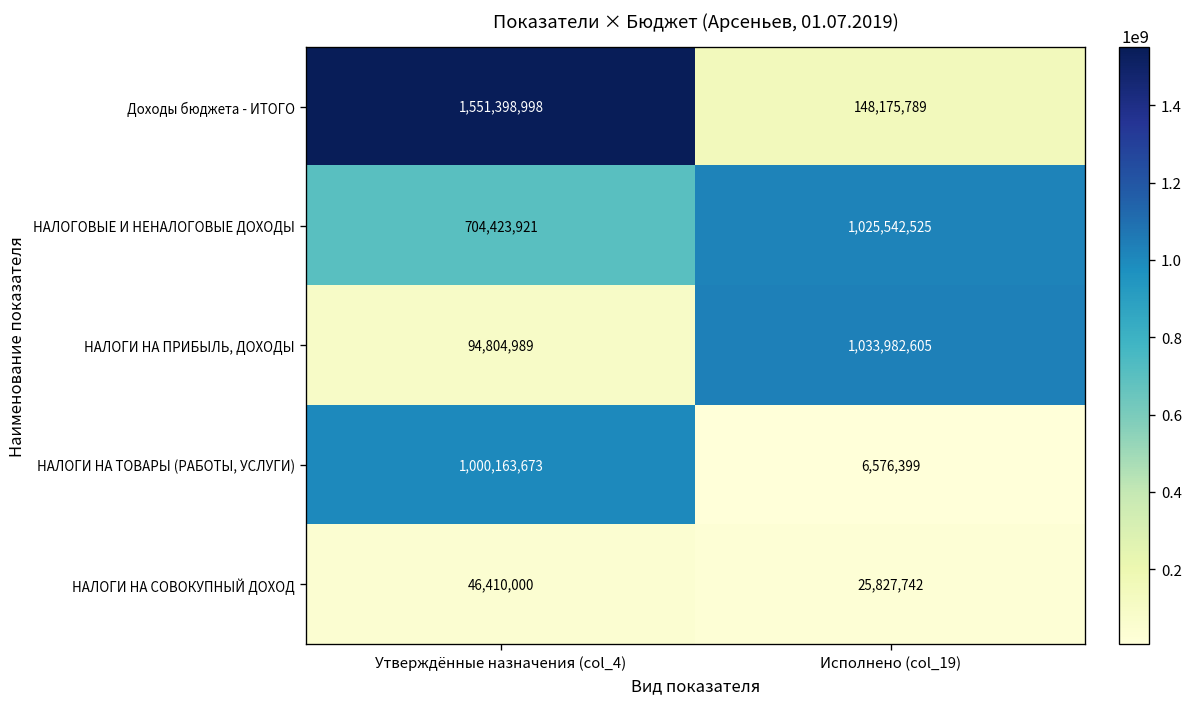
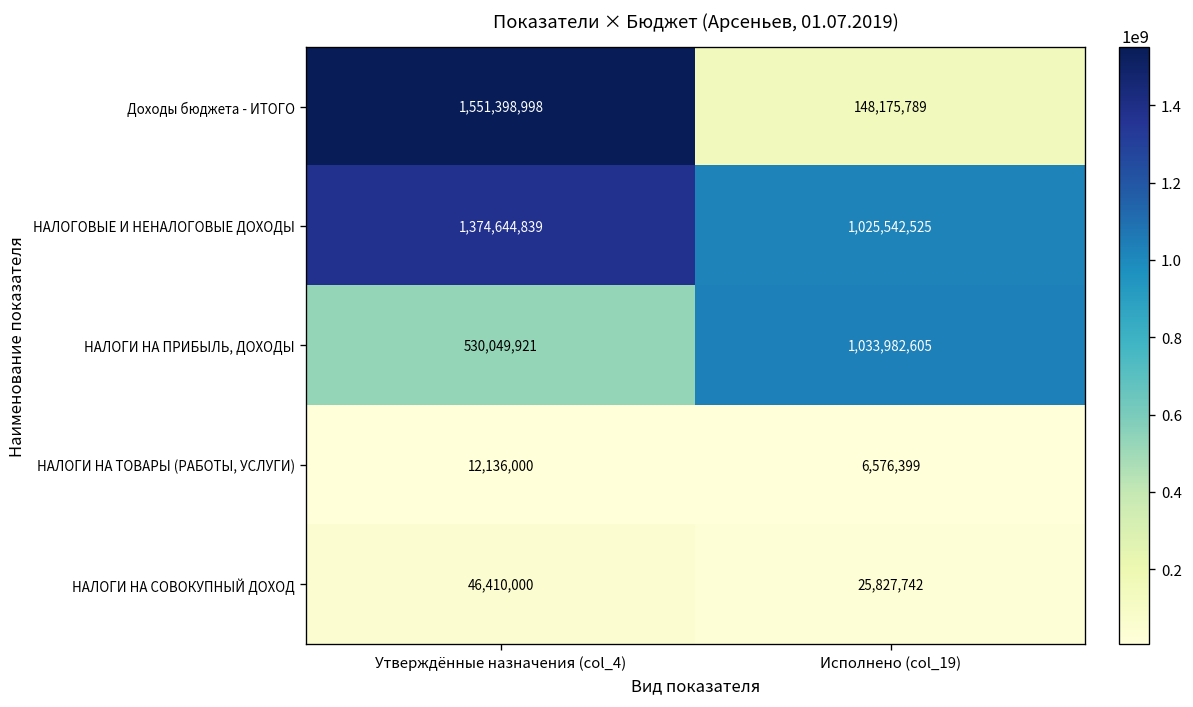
  {
    "Доходы бюджета - ИТОГО": {
      "Утверждённые назначения (col_4)": "1,551,398,998",
      "Исполнено (col_19)": "148,175,789"
    },
    "НАЛОГОВЫЕ И НЕНАЛОГОВЫЕ ДОХОДЫ": {
-     "Утверждённые назначения (col_4)": "704,423,921",
+     "Утверждённые назначения (col_4)": "1,374,644,839",
      "Исполнено (col_19)": "1,025,542,525"
    },
    "НАЛОГИ НА ПРИБЫЛЬ, ДОХОДЫ": {
-     "Утверждённые назначения (col_4)": "94,804,989",
+     "Утверждённые назначения (col_4)": "530,049,921",
      "Исполнено (col_19)": "1,033,982,605"
    },
    "НАЛОГИ НА ТОВАРЫ (РАБОТЫ, УСЛУГИ)": {
-     "Утверждённые назначения (col_4)": "1,000,163,673",
+     "Утверждённые назначения (col_4)": "12,136,000",
      "Исполнено (col_19)": "6,576,399"
    },
    "НАЛОГИ НА СОВОКУПНЫЙ ДОХОД": {
      "Утверждённые назначения (col_4)": "46,410,000",
      "Исполнено (col_19)": "25,827,742"
    }
  }
